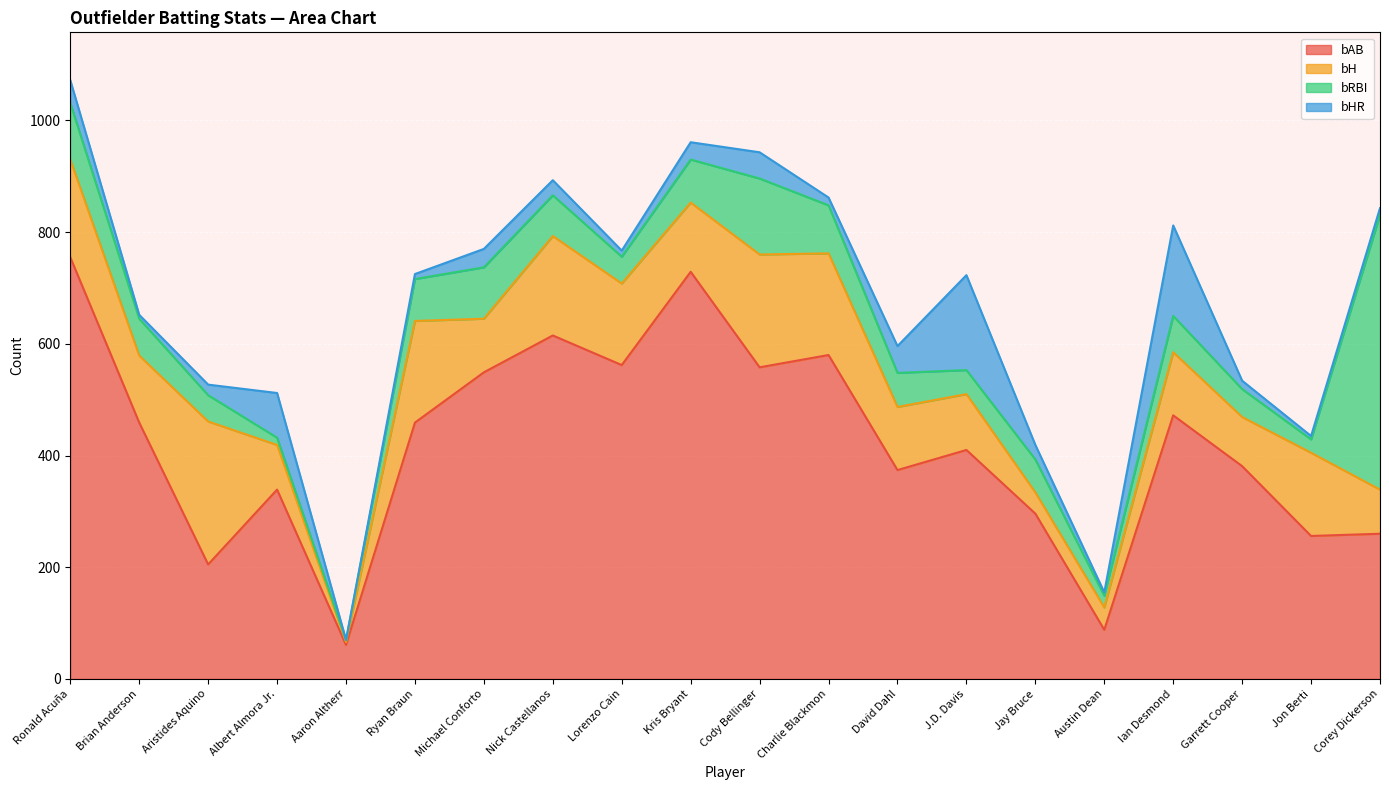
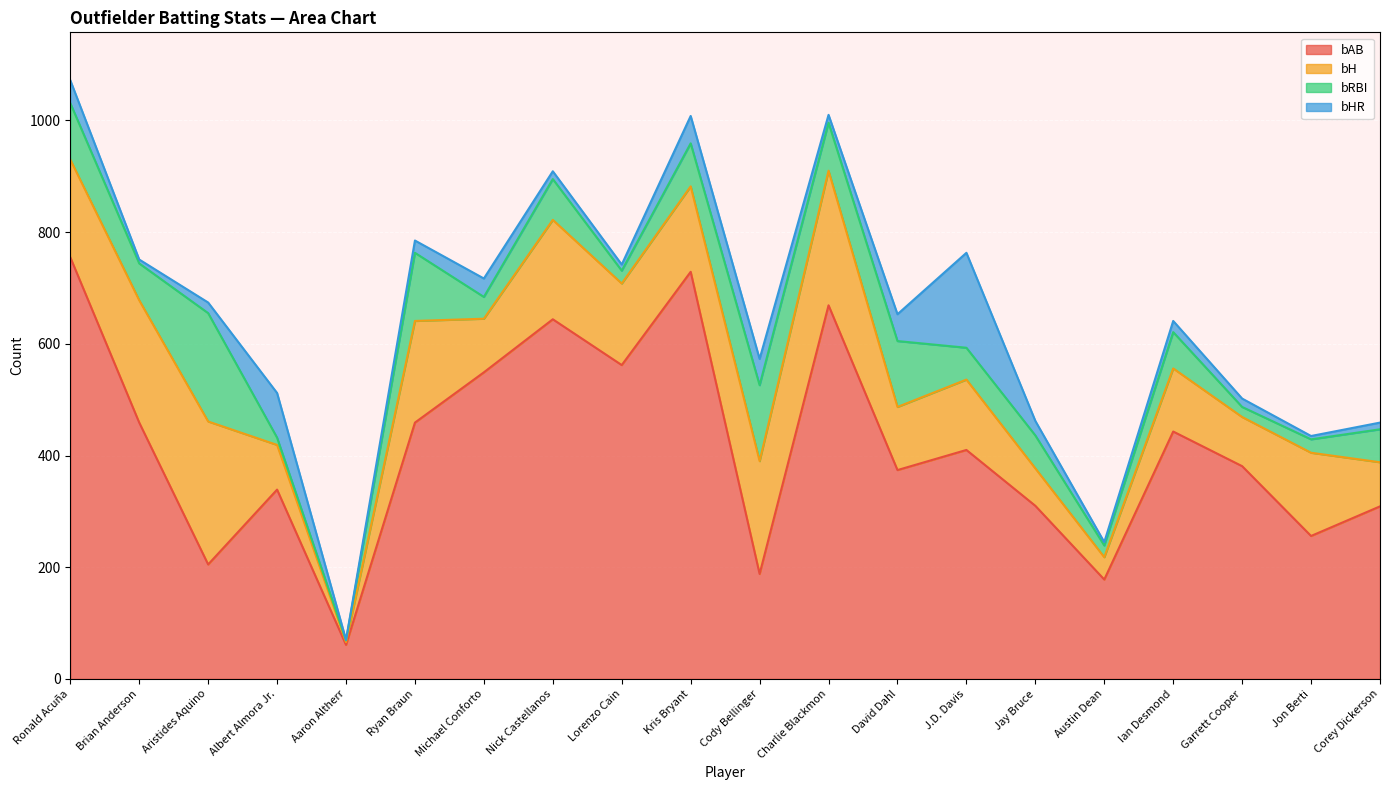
  {
    "bAB": {
      "Ronald Acuña": 760,
      "Brian Anderson": 460,
      "Aristides Aquino": 210,
      "Albert Almora Jr.": 340,
      "Aaron Altherr": 60,
      "Ryan Braun": 460,
      "Michael Conforto": 550,
-     "Nick Castellanos": 620,
+     "Nick Castellanos": 640,
      "Lorenzo Cain": 560,
      "Kris Bryant": 730,
-     "Cody Bellinger": 560,
-     "Charlie Blackmon": 580,
+     "Cody Bellinger": 190,
+     "Charlie Blackmon": 670,
      "David Dahl": 370,
      "J.D. Davis": 410,
-     "Jay Bruce": 300,
-     "Austin Dean": 90,
-     "Ian Desmond": 470,
+     "Jay Bruce": 310,
+     "Austin Dean": 180,
+     "Ian Desmond": 440,
      "Garrett Cooper": 380,
      "Jon Berti": 260,
-     "Corey Dickerson": 260
+     "Corey Dickerson": 310
    },
    "bH": {
      "Ronald Acuña": 180,
-     "Brian Anderson": 120,
+     "Brian Anderson": 220,
      "Aristides Aquino": 260,
      "Albert Almora Jr.": 80,
      "Ryan Braun": 180,
      "Michael Conforto": 100,
      "Nick Castellanos": 180,
      "Lorenzo Cain": 150,
-     "Kris Bryant": 120,
+     "Kris Bryant": 150,
      "Cody Bellinger": 200,
-     "Charlie Blackmon": 180,
+     "Charlie Blackmon": 240,
      "David Dahl": 110,
-     "J.D. Davis": 100,
-     "Jay Bruce": 40,
+     "J.D. Davis": 130,
+     "Jay Bruce": 70,
      "Austin Dean": 40,
      "Ian Desmond": 110,
      "Garrett Cooper": 90,
      "Jon Berti": 150,
      "Corey Dickerson": 80
    },
    "bRBI": {
      "Ronald Acuña": 100,
      "Brian Anderson": 70,
-     "Aristides Aquino": 50,
+     "Aristides Aquino": 190,
      "Albert Almora Jr.": 10,
-     "Ryan Braun": 80,
-     "Michael Conforto": 90,
+     "Ryan Braun": 120,
+     "Michael Conforto": 40,
      "Nick Castellanos": 70,
-     "Lorenzo Cain": 50,
+     "Lorenzo Cain": 20,
      "Kris Bryant": 80,
      "Cody Bellinger": 140,
      "Charlie Blackmon": 90,
-     "David Dahl": 60,
-     "J.D. Davis": 40,
+     "David Dahl": 120,
+     "J.D. Davis": 60,
      "Jay Bruce": 60,
      "Austin Dean": 20,
      "Ian Desmond": 70,
-     "Garrett Cooper": 50,
+     "Garrett Cooper": 20,
      "Jon Berti": 20,
-     "Corey Dickerson": 490
+     "Corey Dickerson": 60
    },
    "bHR": {
      "Ronald Acuña": 40,
      "Brian Anderson": 10,
      "Aristides Aquino": 20,
      "Albert Almora Jr.": 80,
-     "Ryan Braun": 10,
+     "Ryan Braun": 20,
      "Michael Conforto": 30,
-     "Nick Castellanos": 30,
+     "Nick Castellanos": 10,
      "Lorenzo Cain": 10,
-     "Kris Bryant": 30,
+     "Kris Bryant": 50,
      "Cody Bellinger": 50,
      "Charlie Blackmon": 10,
      "David Dahl": 50,
      "J.D. Davis": 170,
      "Jay Bruce": 30,
      "Austin Dean": 10,
-     "Ian Desmond": 160,
+     "Ian Desmond": 20,
      "Garrett Cooper": 20,
      "Jon Berti": 10,
      "Corey Dickerson": 10
    }
  }
